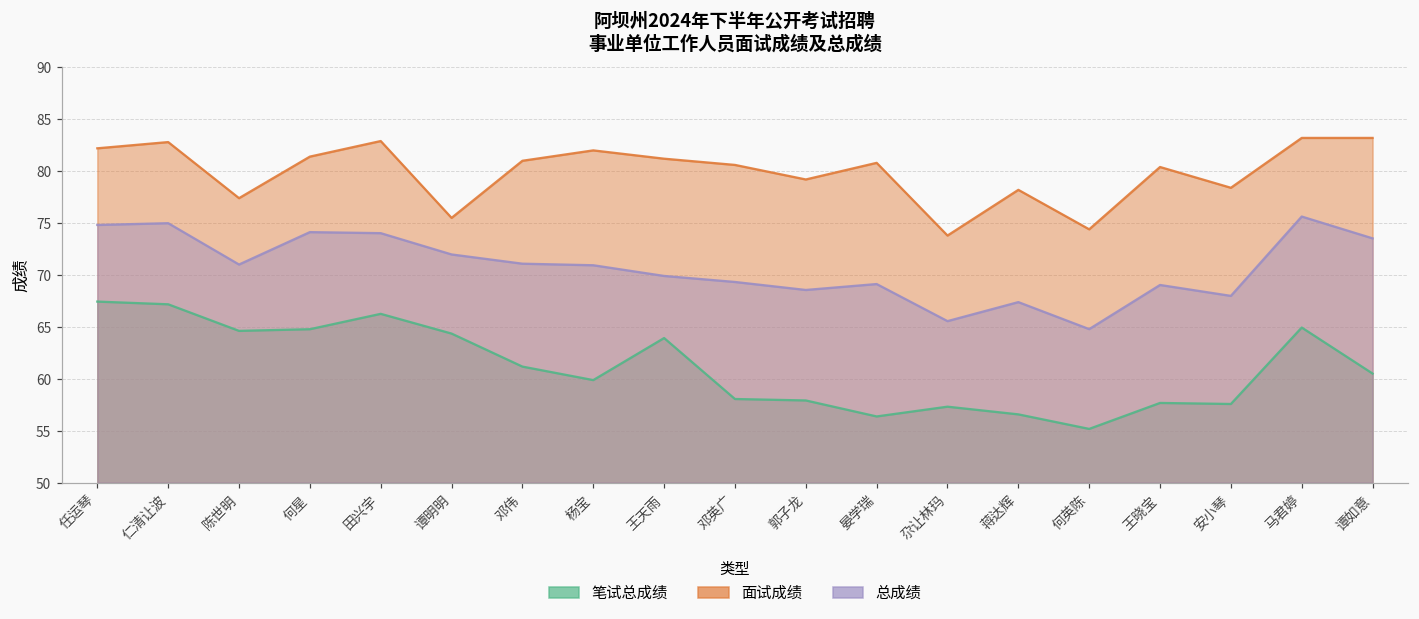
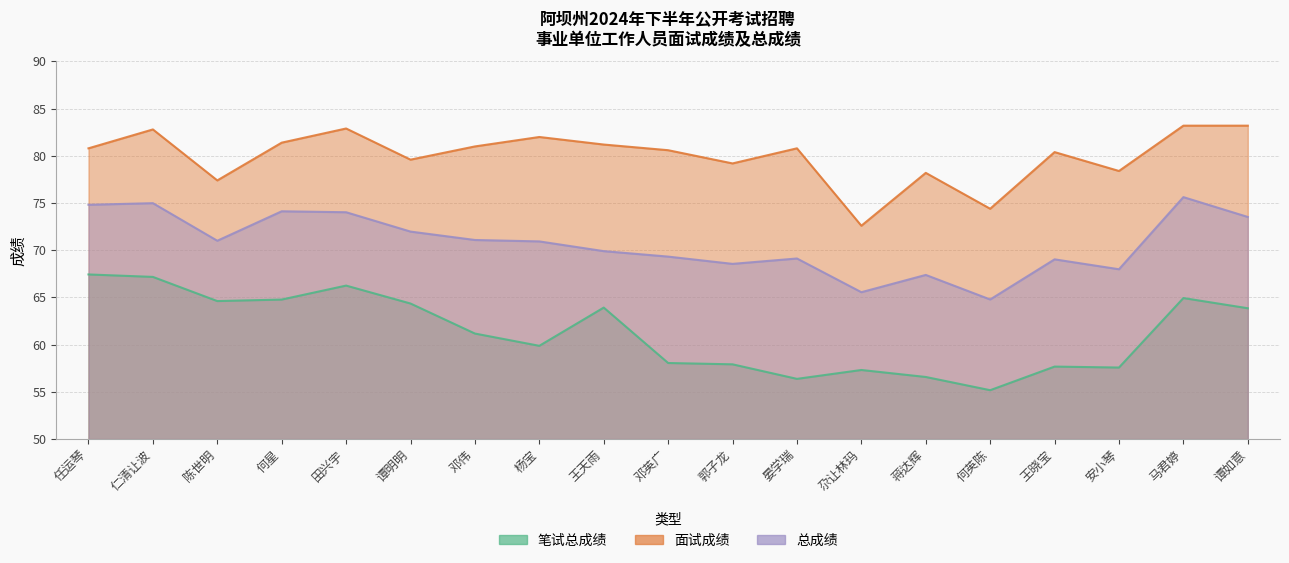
  {
    "笔试总成绩": {
      "任运琴": 67,
      "仁清让波": 67,
      "陈世明": 65,
      "何星": 65,
      "田兴宇": 66,
      "谭明明": 64,
      "邓伟": 61,
      "杨宝": 60,
      "王天雨": 64,
      "邓英广": 58,
      "郭子龙": 58,
      "晏学瑞": 56,
      "尕让林玛": 57,
      "蒋达辉": 57,
      "何英陈": 55,
      "王晓宝": 58,
      "安小琴": 58,
      "马君婷": 65,
-     "谭如意": 61
+     "谭如意": 64
    },
    "面试成绩": {
-     "任运琴": 82,
+     "任运琴": 81,
      "仁清让波": 83,
      "陈世明": 77,
      "何星": 81,
      "田兴宇": 83,
-     "谭明明": 76,
+     "谭明明": 80,
      "邓伟": 81,
      "杨宝": 82,
      "王天雨": 81,
      "邓英广": 81,
      "郭子龙": 79,
      "晏学瑞": 81,
-     "尕让林玛": 74,
+     "尕让林玛": 73,
      "蒋达辉": 78,
      "何英陈": 74,
      "王晓宝": 80,
      "安小琴": 78,
      "马君婷": 83,
      "谭如意": 83
    },
    "总成绩": {
      "任运琴": 75,
      "仁清让波": 75,
      "陈世明": 71,
      "何星": 74,
      "田兴宇": 74,
      "谭明明": 72,
      "邓伟": 71,
      "杨宝": 71,
      "王天雨": 70,
      "邓英广": 69,
      "郭子龙": 69,
      "晏学瑞": 69,
      "尕让林玛": 66,
      "蒋达辉": 67,
      "何英陈": 65,
      "王晓宝": 69,
      "安小琴": 68,
      "马君婷": 76,
      "谭如意": 74
    }
  }
